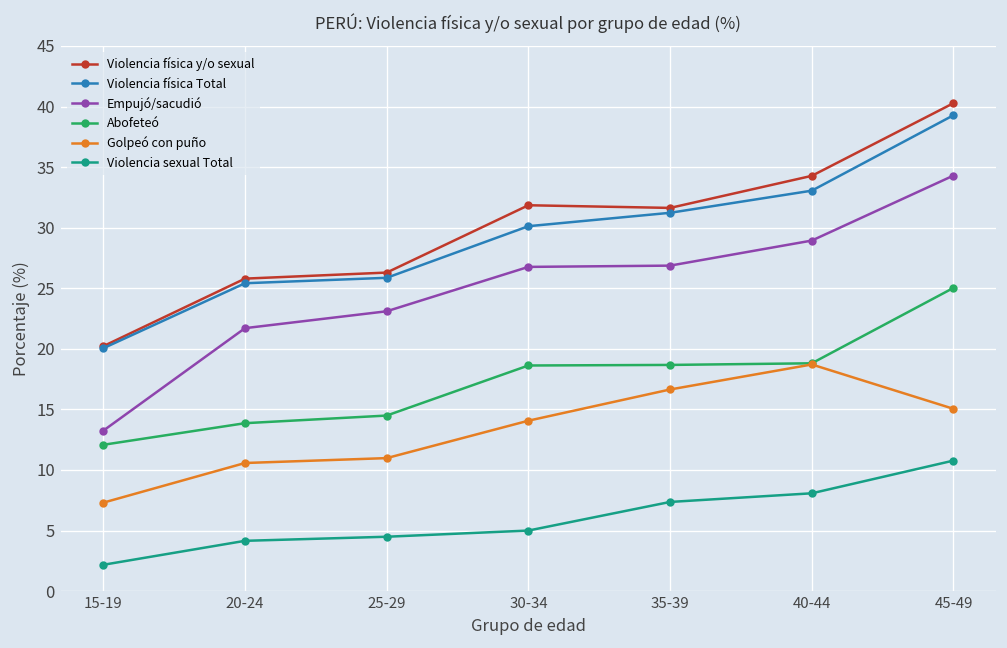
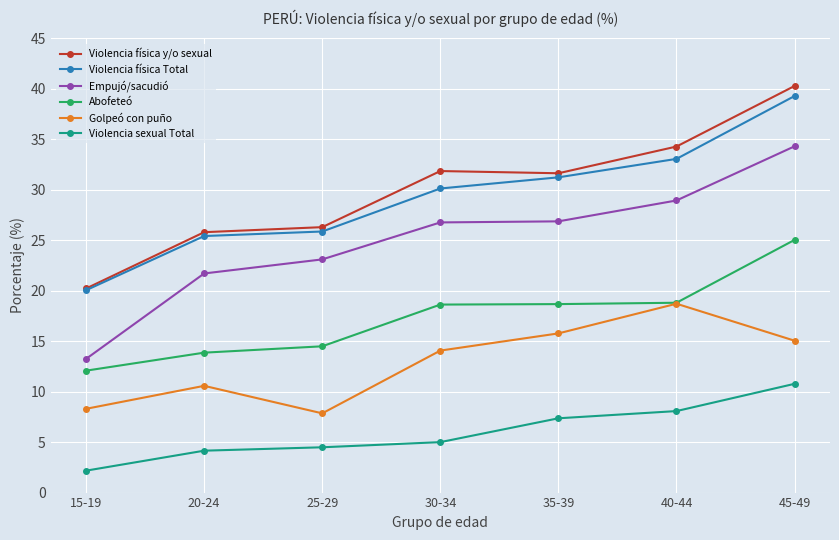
  {
    "Violencia física y/o sexual": {
      "20-24": 25.8,
      "25-29": 26.3,
      "30-34": 31.9,
      "35-39": 31.6,
      "40-44": 34.3,
      "45-49": 40.3
    },
    "Violencia física Total": {
      "20-24": 25.4,
      "25-29": 25.9,
      "30-34": 30.1,
      "35-39": 31.2,
      "40-44": 33.1,
      "45-49": 39.3
    },
    "Empujó/sacudió": {
      "15-19": 13.2,
      "20-24": 21.7,
      "25-29": 23.1,
      "30-34": 26.8,
      "35-39": 26.9,
      "40-44": 28.9,
      "45-49": 34.3
    },
    "Golpeó con puño": {
-     "15-19": 7.3,
+     "15-19": 8.3,
      "20-24": 10.6,
-     "25-29": 11.0,
+     "25-29": 7.8,
      "30-34": 14.1,
-     "35-39": 16.6,
+     "35-39": 15.8,
      "45-49": 15.0
    }
  }
